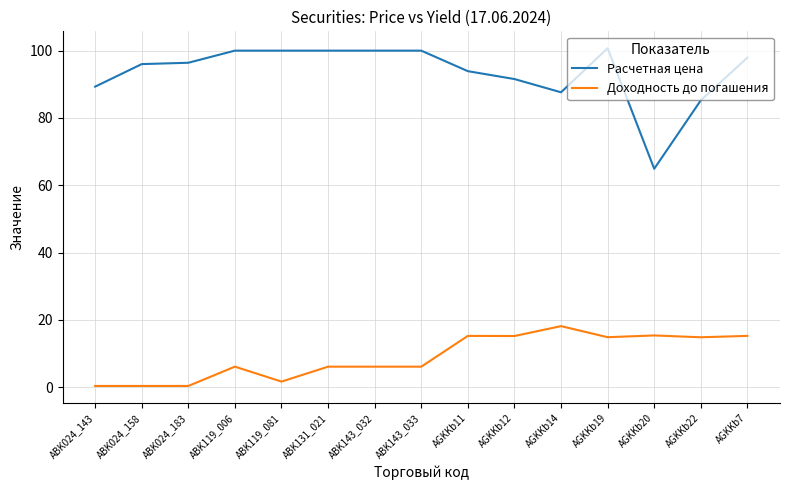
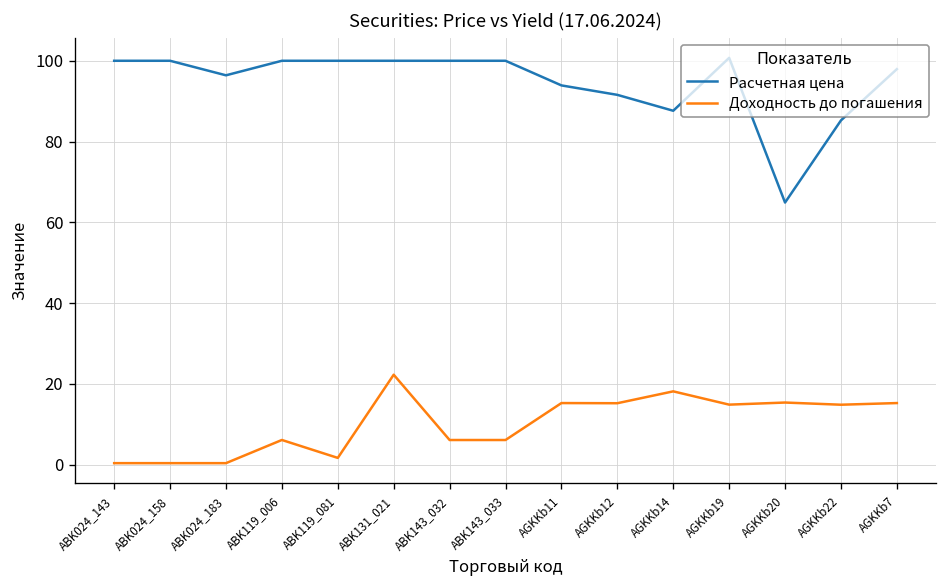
  {
    "Расчетная цена": {
-     "ABK024_143": 89,
-     "ABK024_158": 96,
+     "ABK024_143": 100,
+     "ABK024_158": 100,
      "ABK024_183": 96,
      "ABK119_006": 100,
      "ABK119_081": 100,
      "ABK131_021": 100,
      "ABK143_032": 100,
      "ABK143_033": 100,
      "AGKKb11": 94,
      "AGKKb12": 92,
      "AGKKb14": 88,
      "AGKKb20": 65,
      "AGKKb22": 85
    },
    "Доходность до погашения": {
      "ABK024_143": 0,
      "ABK024_158": 0,
      "ABK024_183": 0,
      "ABK119_006": 6,
      "ABK119_081": 2,
-     "ABK131_021": 6,
+     "ABK131_021": 22,
      "ABK143_032": 6,
      "ABK143_033": 6,
      "AGKKb11": 15,
      "AGKKb12": 15,
      "AGKKb14": 18,
      "AGKKb19": 15,
      "AGKKb20": 15,
      "AGKKb22": 15,
      "AGKKb7": 15
    }
  }
